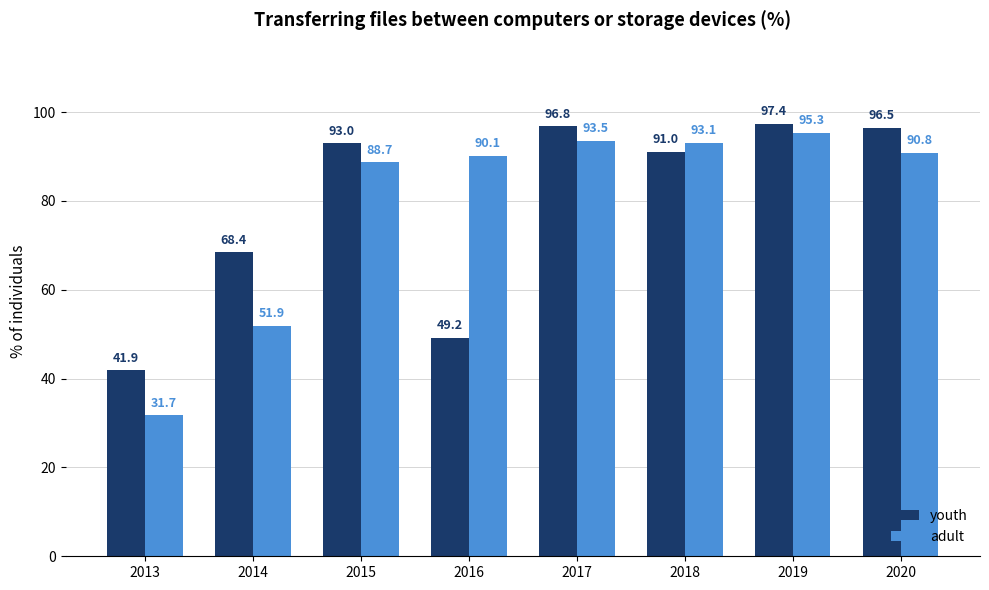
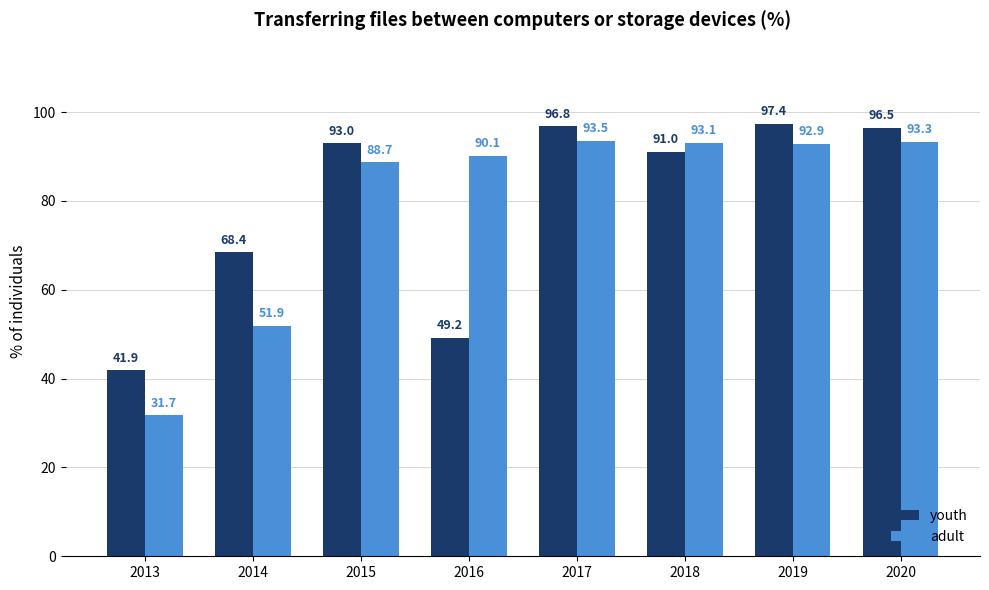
  {
    "youth": {
      "2013": 41.9,
      "2014": 68.4,
      "2015": 93.0,
      "2016": 49.2,
      "2017": 96.8,
      "2018": 91.0,
      "2019": 97.4,
      "2020": 96.5
    },
    "adult": {
      "2013": 31.7,
      "2014": 51.9,
      "2015": 88.7,
      "2016": 90.1,
      "2017": 93.5,
      "2018": 93.1,
-     "2019": 95.3,
-     "2020": 90.8
+     "2019": 92.9,
+     "2020": 93.3
    }
  }
